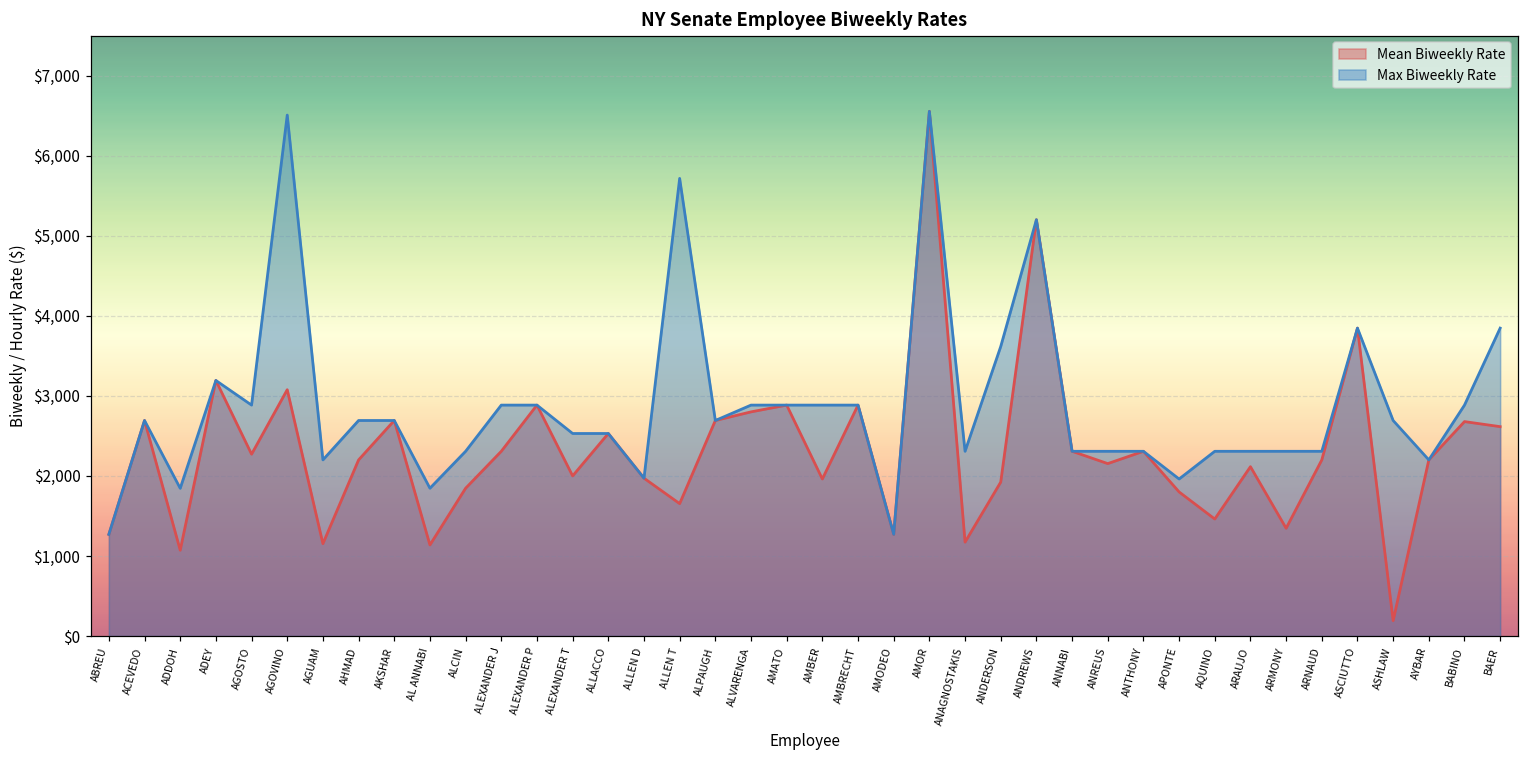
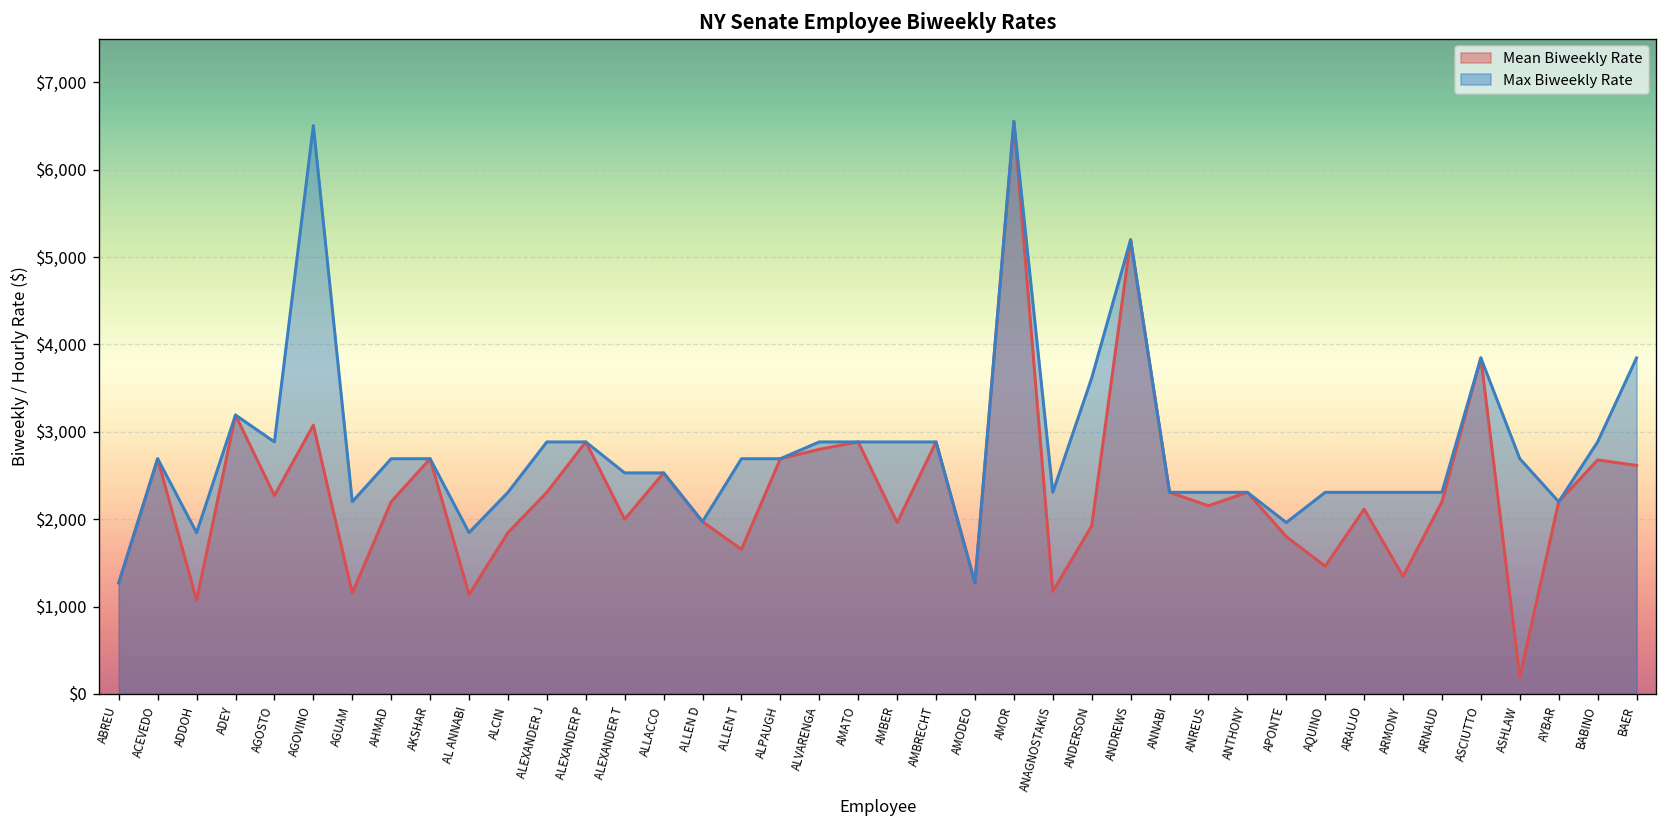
  {
    "Mean Biweekly Rate": {
      "ADDOH": "$1,100",
      "AGOSTO": "$2,300",
      "AGOVINO": "$3,100",
      "AGUAM": "$1,200",
      "AHMAD": "$2,200",
      "AL ANNABI": "$1,100",
      "ALCIN": "$1,800",
      "ALEXANDER J": "$2,300",
      "ALEXANDER T": "$2,000",
      "ALLEN T": "$1,700",
      "ALVARENGA": "$2,800",
      "AMBER": "$2,000",
      "ANAGNOSTAKIS": "$1,200",
      "ANDERSON": "$1,900",
      "ANREUS": "$2,200",
      "APONTE": "$1,800",
      "AQUINO": "$1,500",
      "ARAUJO": "$2,100",
      "ARMONY": "$1,300",
      "ARNAUD": "$2,200",
      "ASHLAW": "$200",
      "BABINO": "$2,700",
      "BAER": "$2,600"
    },
    "Max Biweekly Rate": {
      "ADDOH": "$1,800",
      "AGOSTO": "$2,900",
      "AGOVINO": "$6,500",
      "AGUAM": "$2,200",
      "AHMAD": "$2,700",
      "AL ANNABI": "$1,800",
      "ALCIN": "$2,300",
      "ALEXANDER J": "$2,900",
      "ALEXANDER T": "$2,500",
-     "ALLEN T": "$5,700",
+     "ALLEN T": "$2,700",
      "ALVARENGA": "$2,900",
      "AMBER": "$2,900",
      "ANAGNOSTAKIS": "$2,300",
      "ANDERSON": "$3,600",
      "ANREUS": "$2,300",
      "APONTE": "$2,000",
      "AQUINO": "$2,300",
      "ARAUJO": "$2,300",
      "ARMONY": "$2,300",
      "ARNAUD": "$2,300",
      "ASHLAW": "$2,700",
      "BABINO": "$2,900",
      "BAER": "$3,800"
    }
  }
